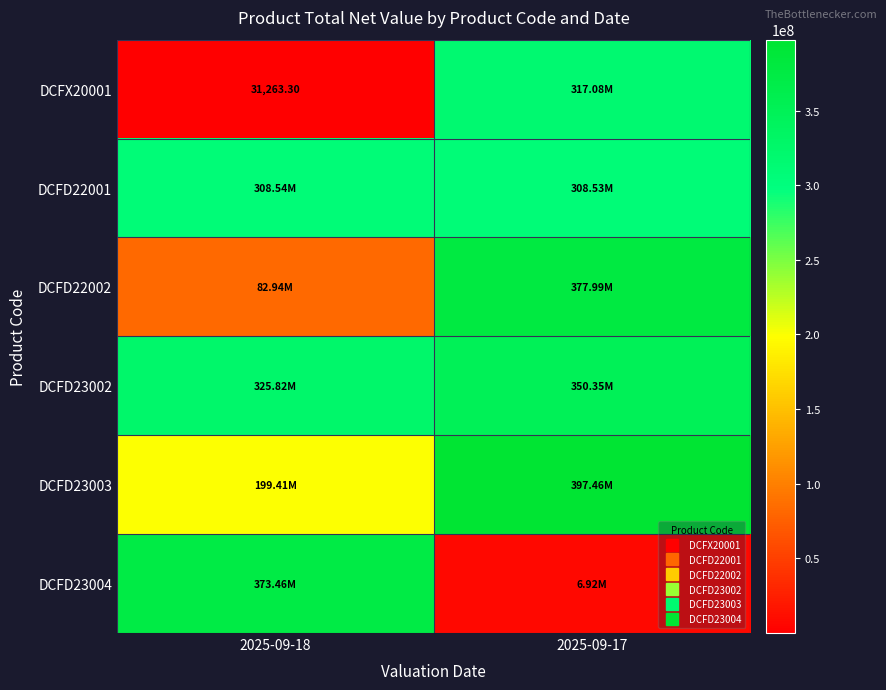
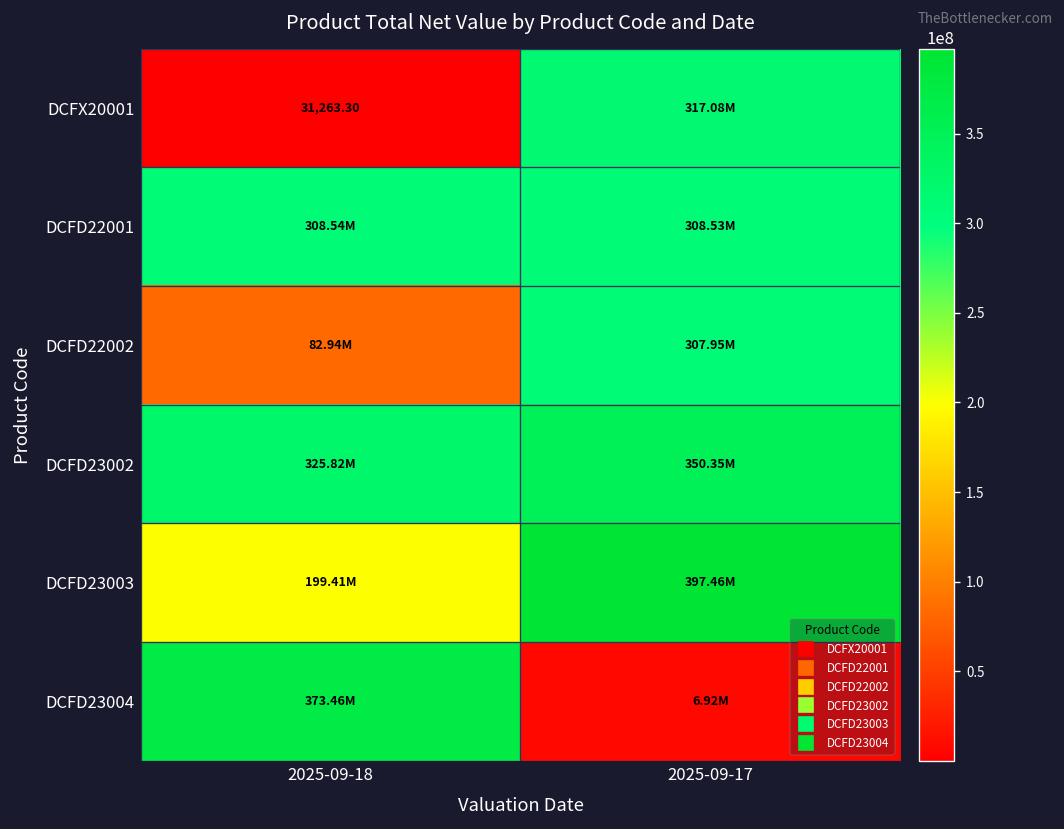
  {
    "DCFX20001": {
      "2025-09-18": "31,263.30",
      "2025-09-17": "317.08M"
    },
    "DCFD22001": {
      "2025-09-18": "308.54M",
      "2025-09-17": "308.53M"
    },
    "DCFD22002": {
      "2025-09-18": "82.94M",
-     "2025-09-17": "377.99M"
+     "2025-09-17": "307.95M"
    },
    "DCFD23002": {
      "2025-09-18": "325.82M",
      "2025-09-17": "350.35M"
    },
    "DCFD23003": {
      "2025-09-18": "199.41M",
      "2025-09-17": "397.46M"
    },
    "DCFD23004": {
      "2025-09-18": "373.46M",
      "2025-09-17": "6.92M"
    }
  }
